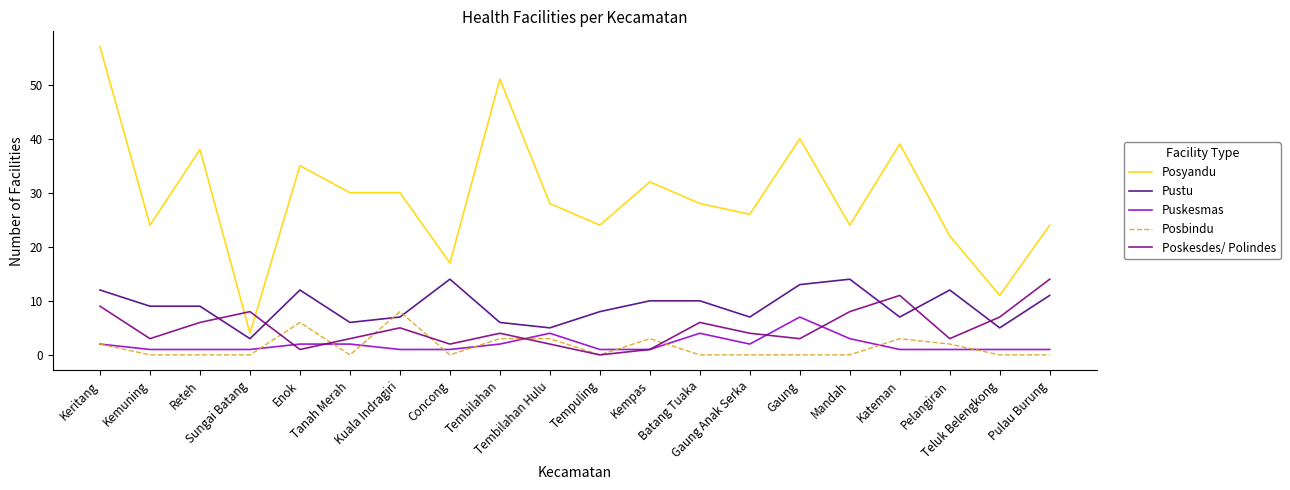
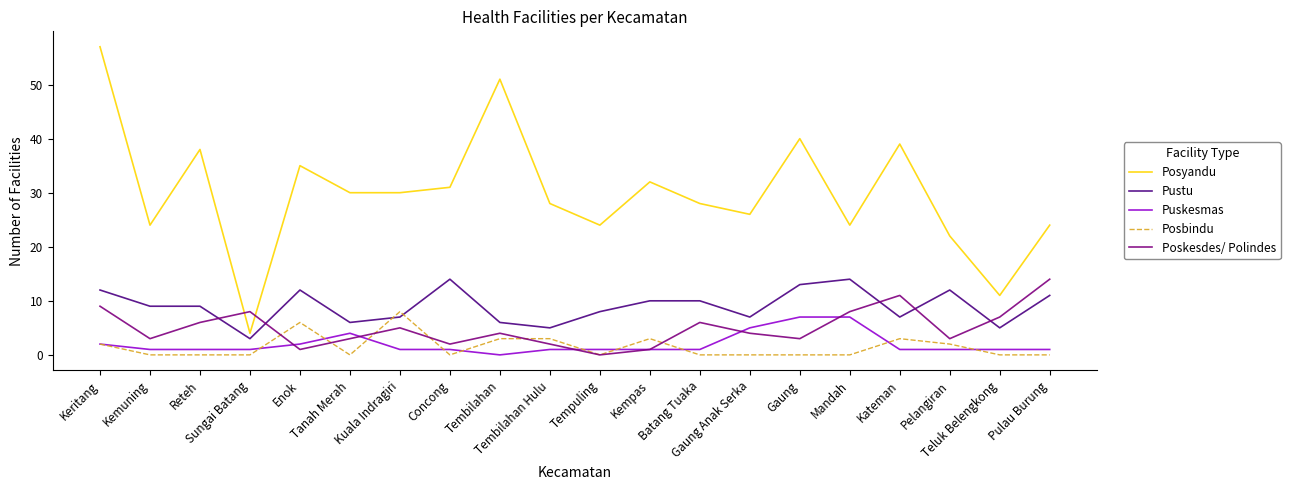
  {
    "Posyandu": {
      "Keritang": 57,
      "Kemuning": 24,
      "Reteh": 38,
      "Sungai Batang": 4,
      "Enok": 35,
      "Tanah Merah": 30,
      "Kuala Indragiri": 30,
-     "Concong": 17,
+     "Concong": 31,
      "Tembilahan": 51,
      "Tembilahan Hulu": 28,
      "Tempuling": 24,
      "Kempas": 32,
      "Batang Tuaka": 28,
      "Gaung Anak Serka": 26,
      "Gaung": 40,
      "Mandah": 24,
      "Kateman": 39,
      "Pelangiran": 22,
      "Teluk Belengkong": 11,
      "Pulau Burung": 24
    },
    "Puskesmas": {
      "Kemuning": 1,
      "Reteh": 1,
      "Sungai Batang": 1,
      "Enok": 2,
-     "Tanah Merah": 2,
+     "Tanah Merah": 4,
      "Kuala Indragiri": 1,
      "Concong": 1,
-     "Tembilahan": 2,
-     "Tembilahan Hulu": 4,
+     "Tembilahan": 0,
+     "Tembilahan Hulu": 1,
      "Tempuling": 1,
-     "Batang Tuaka": 4,
-     "Gaung Anak Serka": 2,
+     "Batang Tuaka": 1,
+     "Gaung Anak Serka": 5,
      "Gaung": 7,
-     "Mandah": 3,
+     "Mandah": 7,
      "Kateman": 1,
      "Pelangiran": 1,
      "Teluk Belengkong": 1,
      "Pulau Burung": 1
    },
    "Posbindu": {
      "Kemuning": 0,
      "Reteh": 0,
      "Sungai Batang": 0,
      "Enok": 6,
      "Tanah Merah": 0,
      "Kuala Indragiri": 8,
      "Concong": 0,
      "Tembilahan": 3,
      "Tembilahan Hulu": 3,
      "Kempas": 3,
      "Batang Tuaka": 0,
      "Gaung Anak Serka": 0,
      "Gaung": 0,
      "Mandah": 0,
      "Kateman": 3,
      "Pelangiran": 2,
      "Teluk Belengkong": 0,
      "Pulau Burung": 0
    }
  }
